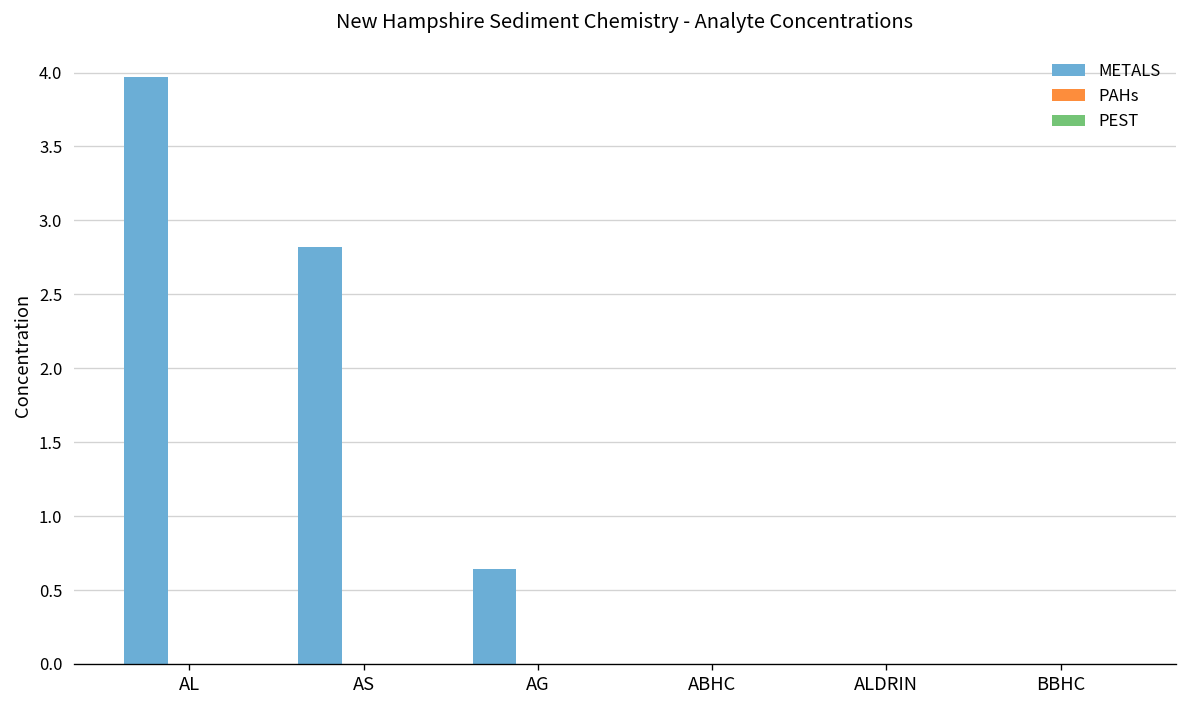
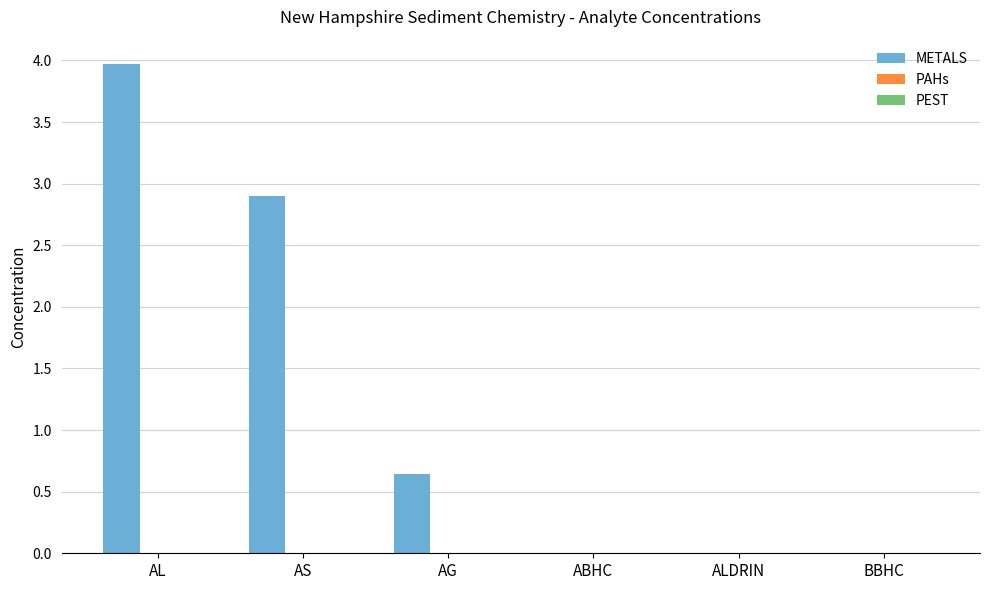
  {
    "METALS": {
      "AL": 3.97,
-     "AS": 2.82,
+     "AS": 2.90,
      "AG": 0.64,
      "ABHC": 0.00,
      "ALDRIN": 0.00,
      "BBHC": 0.00
    },
    "PAHs": {
      "AL": 0.00,
      "AS": 0.00,
      "AG": 0.00,
      "ABHC": 0.00,
      "ALDRIN": 0.00,
      "BBHC": 0.00
    },
    "PEST": {
      "AL": 0.00,
      "AS": 0.00,
      "AG": 0.00,
      "ABHC": 0.00,
      "ALDRIN": 0.00,
      "BBHC": 0.00
    }
  }
